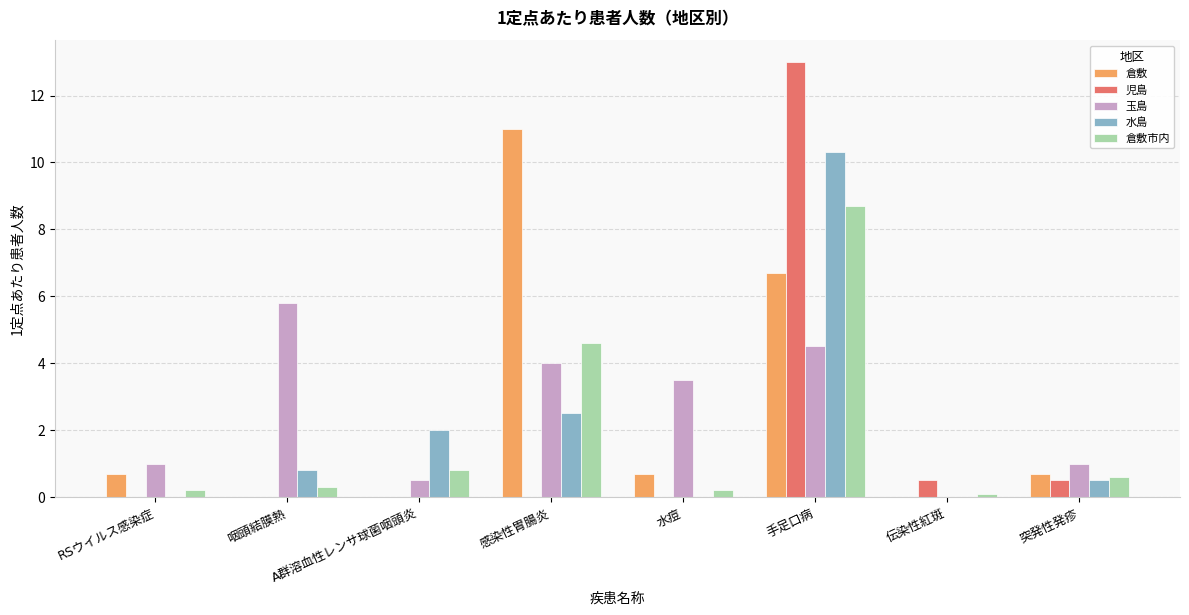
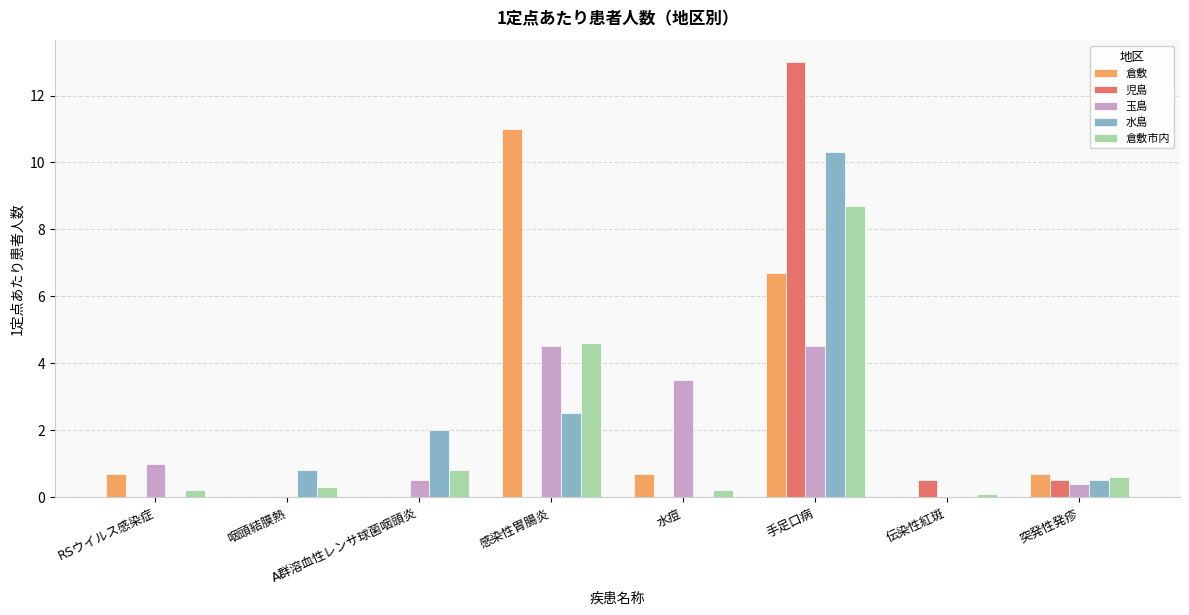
  {
    "玉島": {
      "RSウイルス感染症": 1.0,
-     "咽頭結膜熱": 5.8,
+     "咽頭結膜熱": 0.0,
      "A群溶血性レンサ球菌咽頭炎": 0.5,
-     "感染性胃腸炎": 4.0,
+     "感染性胃腸炎": 4.5,
      "水痘": 3.5,
      "手足口病": 4.5,
      "伝染性紅斑": 0.0,
-     "突発性発疹": 1.0
+     "突発性発疹": 0.4
    }
  }
